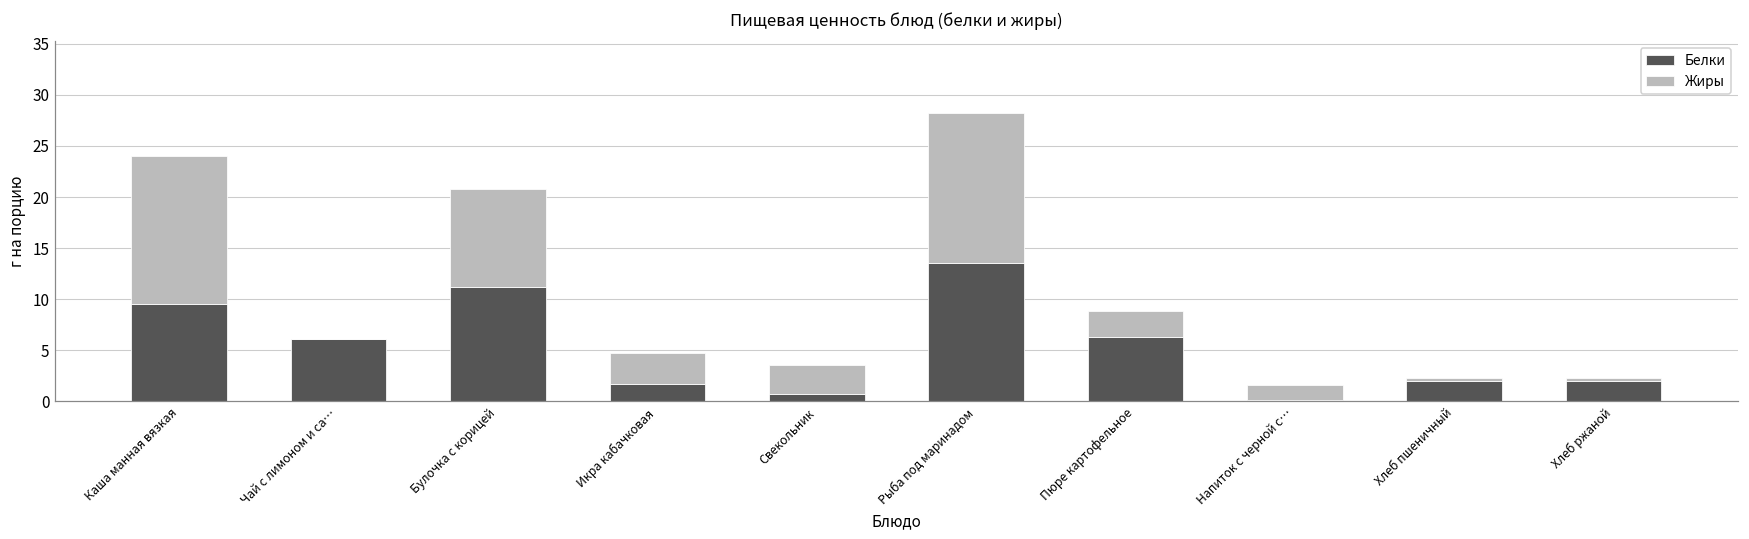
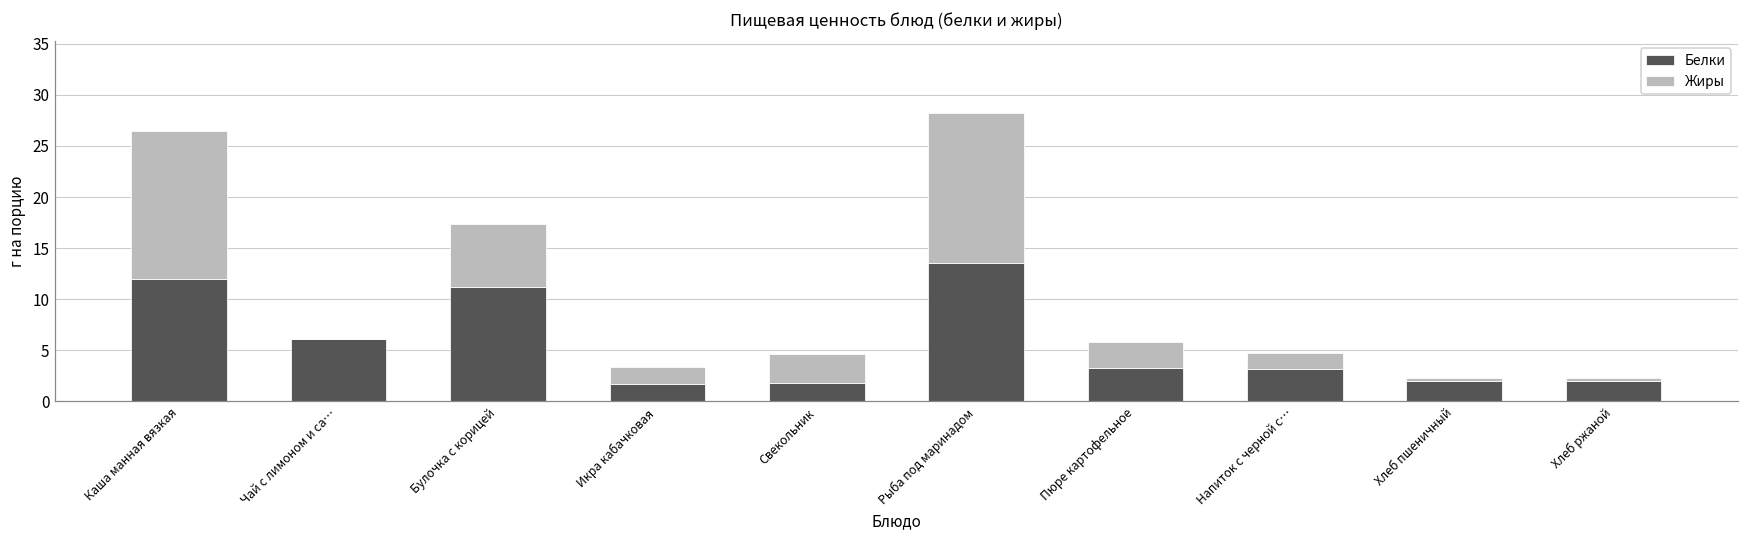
  {
    "Белки": {
-     "Каша манная вязкая": 10,
+     "Каша манная вязкая": 12,
      "Чай с лимоном и са…": 6,
      "Булочка с корицей": 11,
      "Икра кабачковая": 2,
-     "Свекольник": 1,
+     "Свекольник": 2,
      "Рыба под маринадом": 14,
-     "Пюре картофельное": 6,
-     "Напиток с черной с…": 0,
+     "Пюре картофельное": 3,
+     "Напиток с черной с…": 3,
      "Хлеб пшеничный": 2,
      "Хлеб ржаной": 2
    },
    "Жиры": {
      "Каша манная вязкая": 14,
      "Чай с лимоном и са…": 0,
-     "Булочка с корицей": 10,
-     "Икра кабачковая": 3,
+     "Булочка с корицей": 6,
+     "Икра кабачковая": 2,
      "Свекольник": 3,
      "Рыба под маринадом": 15,
      "Пюре картофельное": 3,
      "Напиток с черной с…": 1,
      "Хлеб пшеничный": 0,
      "Хлеб ржаной": 0
    }
  }
